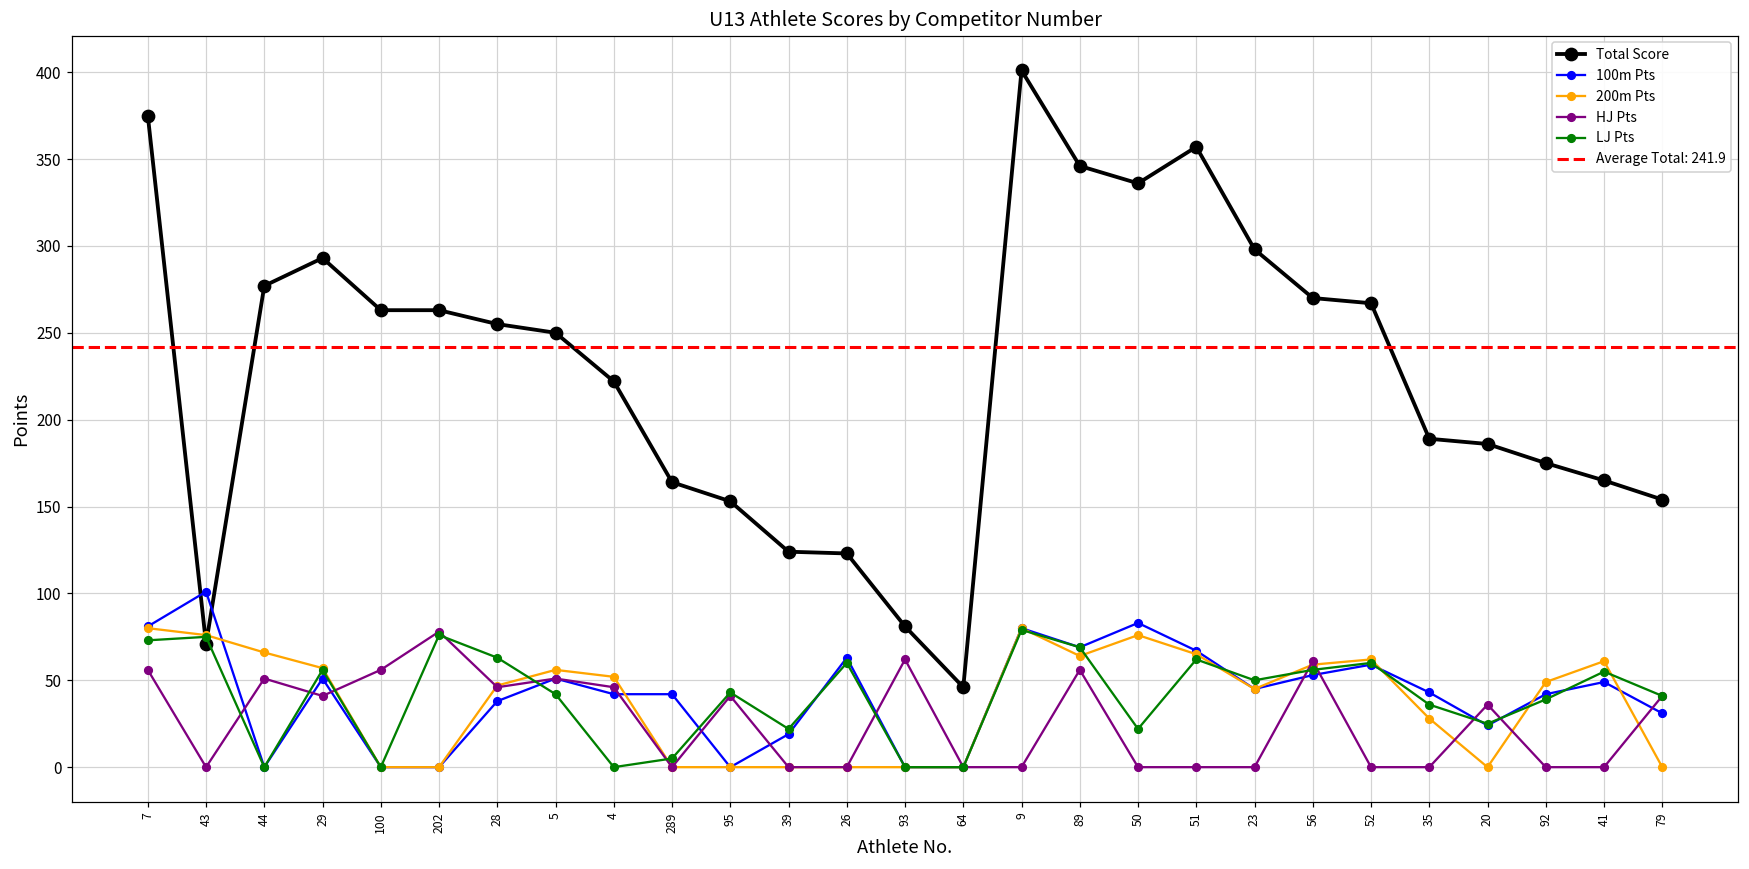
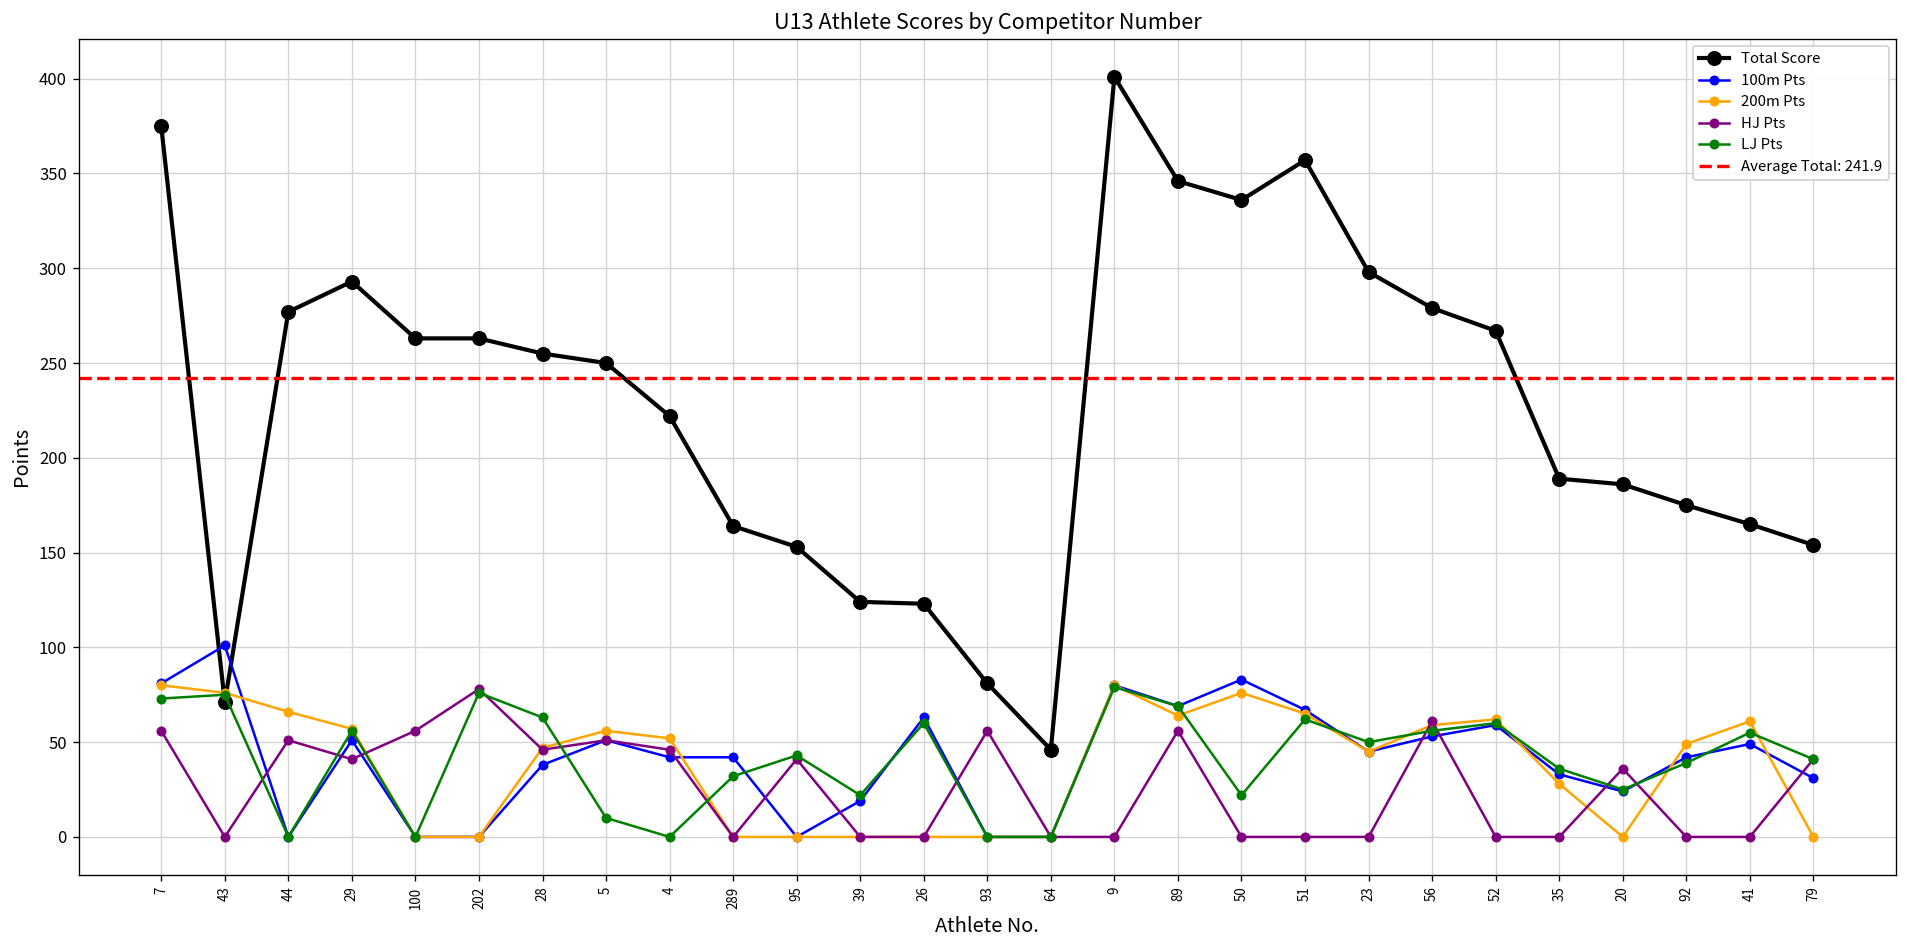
  {
    "Total Score": {
      "7": 375,
      "43": 71,
      "44": 277,
      "29": 293,
      "100": 263,
      "202": 263,
      "28": 255,
      "5": 250,
      "4": 222,
      "289": 164,
      "95": 153,
      "39": 124,
      "26": 123,
      "93": 81,
      "64": 46,
      "9": 401,
      "89": 346,
      "50": 336,
      "51": 357,
      "23": 298,
-     "56": 270,
+     "56": 279,
      "52": 267,
      "35": 189,
      "20": 186,
      "92": 175,
      "41": 165,
      "79": 154
    },
    "100m Pts": {
      "43": 101,
      "29": 51,
      "28": 38,
      "4": 42,
      "289": 42,
      "39": 19,
      "26": 63,
      "50": 83,
      "51": 67,
      "56": 53,
-     "35": 43,
+     "35": 33,
      "92": 42,
      "41": 49,
      "79": 31
    },
    "200m Pts": {
      "44": 66,
      "5": 56,
      "4": 52,
      "89": 64,
      "50": 76,
      "51": 65,
      "56": 59,
      "52": 62,
      "35": 28,
      "20": 0,
      "92": 49,
      "41": 61,
      "79": 0
    },
    "HJ Pts": {
      "7": 56,
      "43": 0,
      "44": 51,
      "29": 41,
      "100": 56,
      "202": 78,
      "4": 46,
      "95": 41,
-     "93": 62,
+     "93": 56,
      "9": 0,
      "89": 56,
      "50": 0,
      "51": 0,
      "23": 0,
      "56": 61,
      "52": 0,
      "35": 0,
      "20": 36,
      "92": 0,
      "41": 0
    },
    "LJ Pts": {
      "7": 73,
      "202": 76,
      "28": 63,
-     "5": 42,
+     "5": 10,
      "4": 0,
-     "289": 5,
+     "289": 32,
      "95": 43,
      "39": 22,
      "26": 60,
      "50": 22,
      "51": 62,
      "23": 50,
      "56": 56,
      "35": 36,
      "92": 39,
      "41": 55
    }
  }
